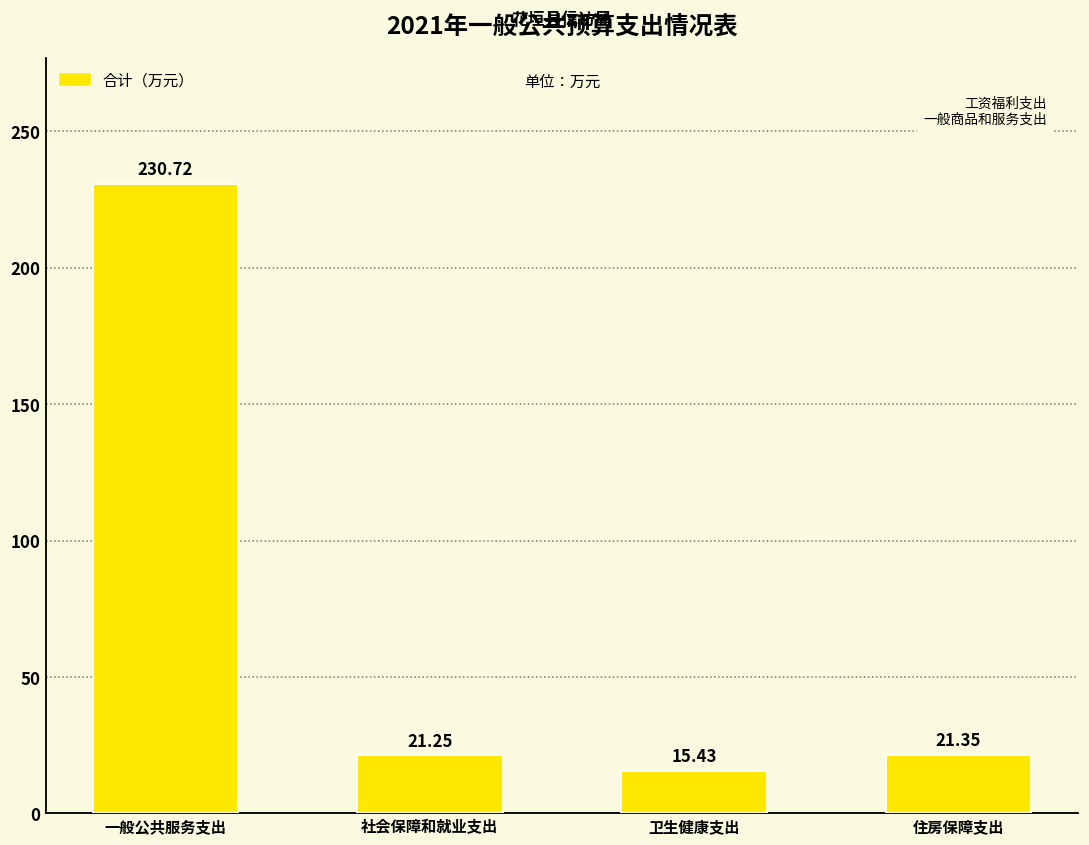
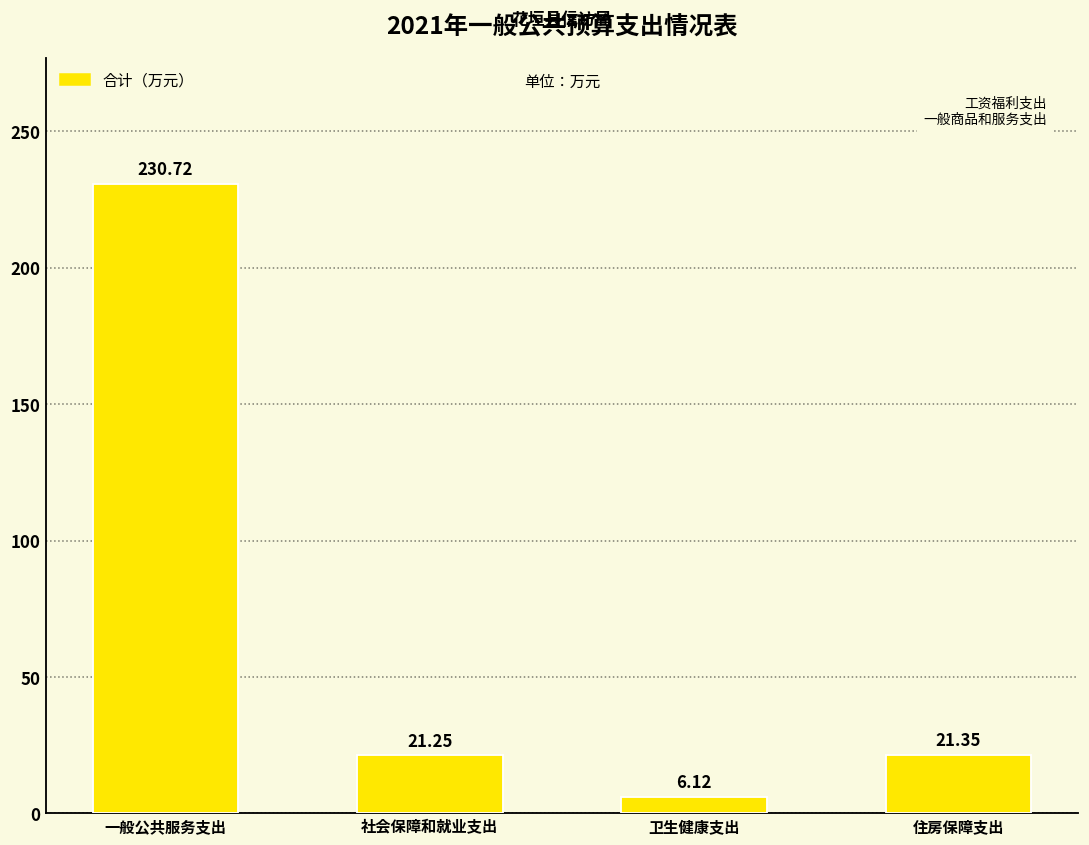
  {
    "一般公共服务支出": 230.72,
    "社会保障和就业支出": 21.25,
-   "卫生健康支出": 15.43,
+   "卫生健康支出": 6.12,
    "住房保障支出": 21.35
  }
